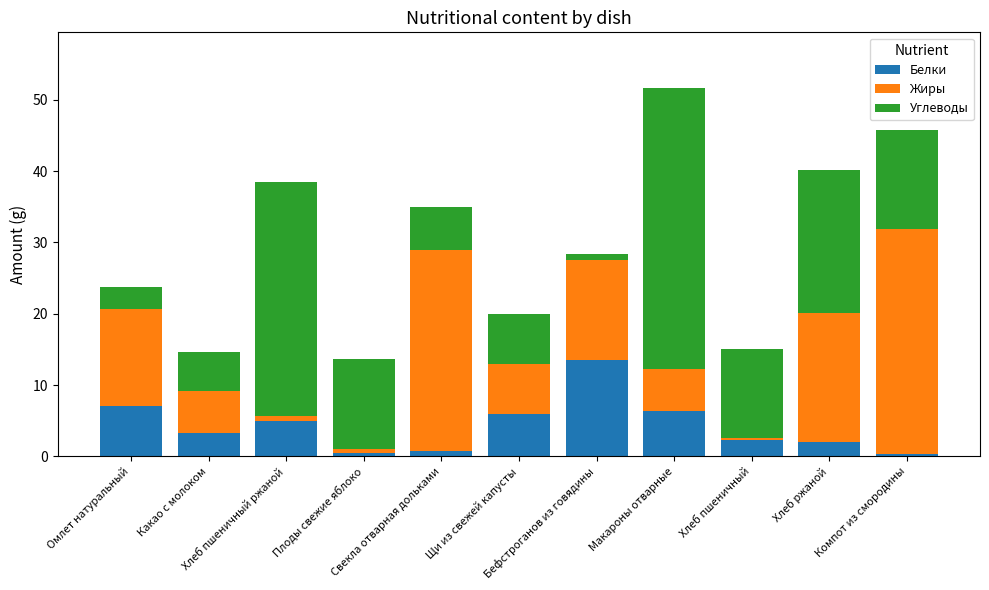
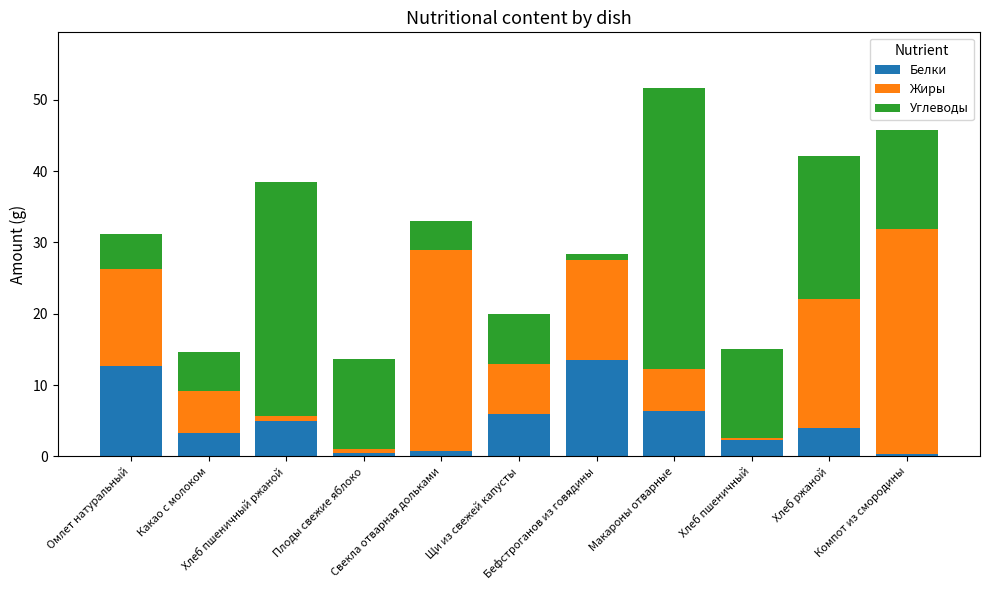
  {
    "Белки": {
-     "Омлет натуральный": 7,
+     "Омлет натуральный": 13,
      "Какао с молоком": 3,
      "Хлеб пшеничный ржаной": 5,
      "Плоды свежие яблоко": 1,
      "Свекла отварная дольками": 1,
      "Щи из свежей капусты": 6,
      "Бефстроганов из говядины": 14,
      "Макароны отварные": 6,
      "Хлеб пшеничный": 2,
-     "Хлеб ржаной": 2
+     "Хлеб ржаной": 4
    },
    "Жиры": {
      "Омлет натуральный": 14,
      "Какао с молоком": 6,
      "Хлеб пшеничный ржаной": 1,
      "Плоды свежие яблоко": 1,
      "Свекла отварная дольками": 28,
      "Щи из свежей капусты": 7,
      "Бефстроганов из говядины": 14,
      "Макароны отварные": 6,
      "Хлеб ржаной": 18,
      "Компот из смородины": 32
    },
    "Углеводы": {
-     "Омлет натуральный": 3,
+     "Омлет натуральный": 5,
      "Какао с молоком": 6,
      "Хлеб пшеничный ржаной": 33,
      "Плоды свежие яблоко": 13,
-     "Свекла отварная дольками": 6,
+     "Свекла отварная дольками": 4,
      "Щи из свежей капусты": 7,
      "Бефстроганов из говядины": 1,
      "Макароны отварные": 39,
      "Хлеб пшеничный": 13,
      "Хлеб ржаной": 20,
      "Компот из смородины": 14
    }
  }
